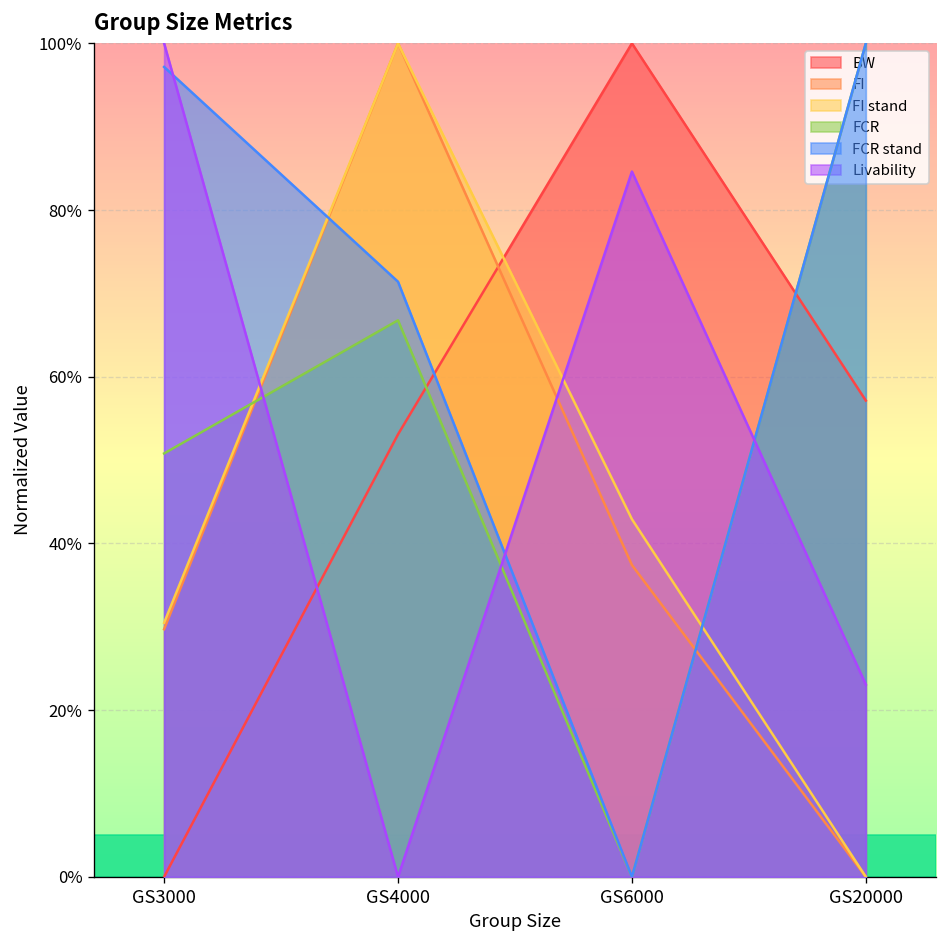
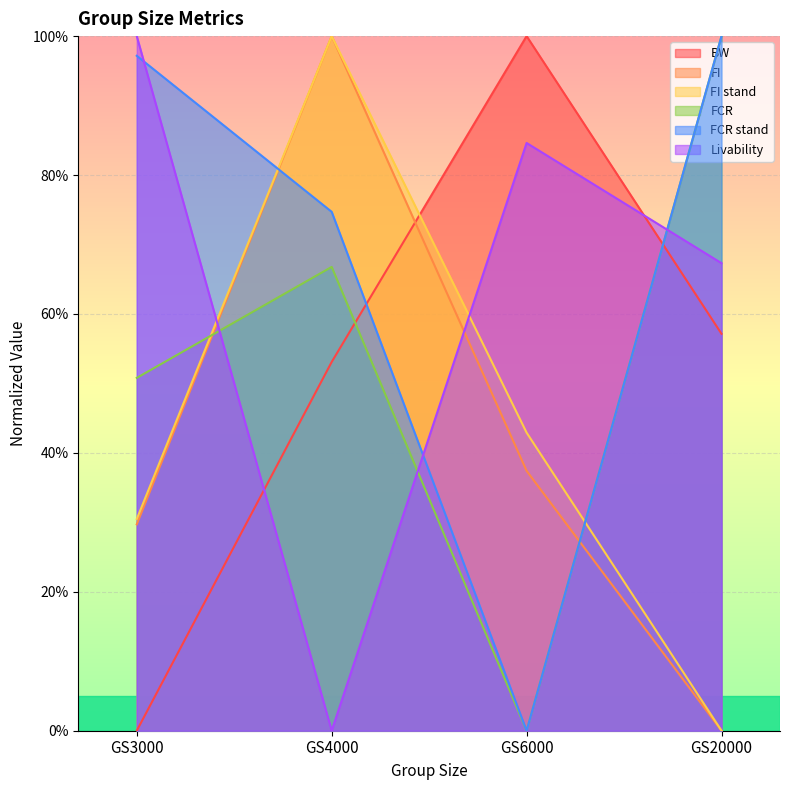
  {
    "FCR": {
      "GS3000": "51%",
      "GS4000": "67%"
    },
    "FCR stand": {
      "GS3000": "97%",
-     "GS4000": "71%"
+     "GS4000": "75%"
    },
    "Livability": {
      "GS3000": "100%",
      "GS6000": "85%",
-     "GS20000": "23%"
+     "GS20000": "67%"
    }
  }
